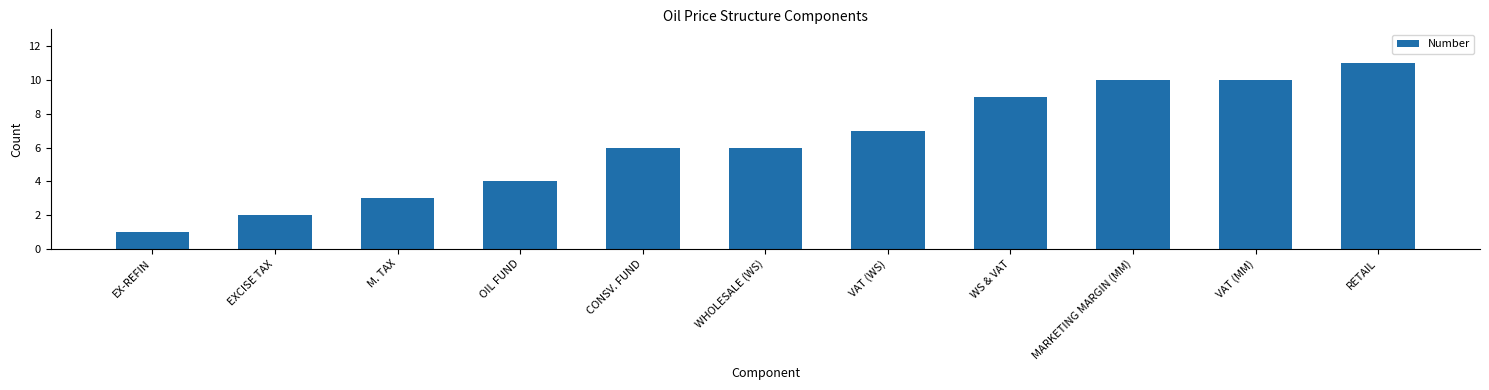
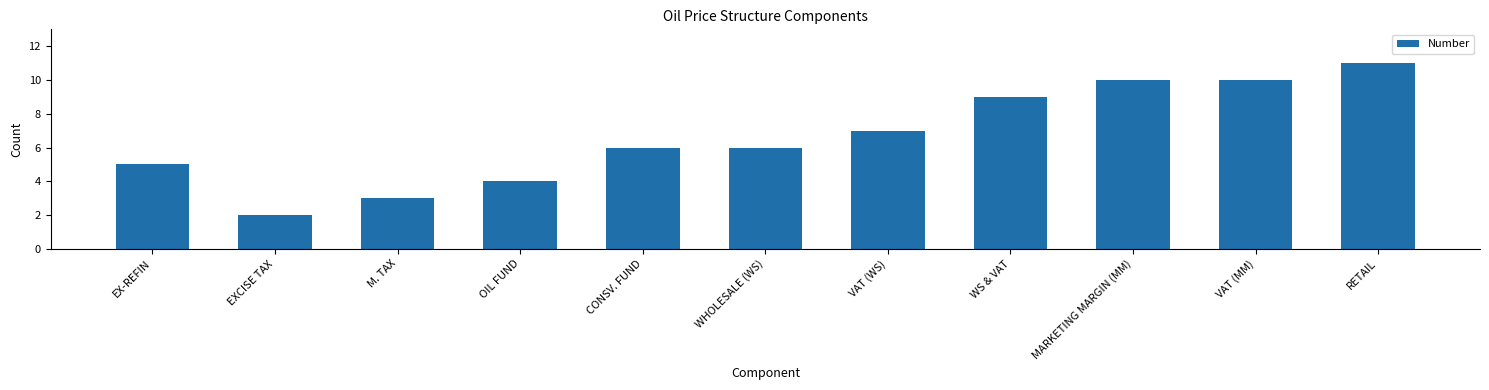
  {
-   "EX-REFIN": 1,
+   "EX-REFIN": 5,
    "EXCISE TAX": 2,
    "M. TAX": 3,
    "OIL FUND": 4,
    "CONSV. FUND": 6,
    "WHOLESALE (WS)": 6,
    "VAT (WS)": 7,
    "WS & VAT": 9,
    "MARKETING MARGIN (MM)": 10,
    "VAT (MM)": 10,
    "RETAIL": 11
  }
